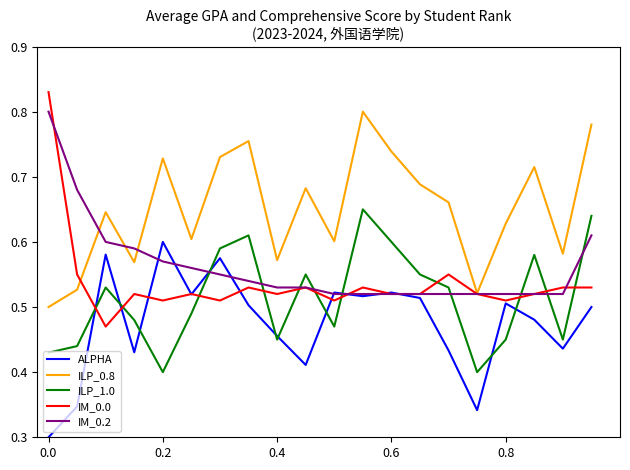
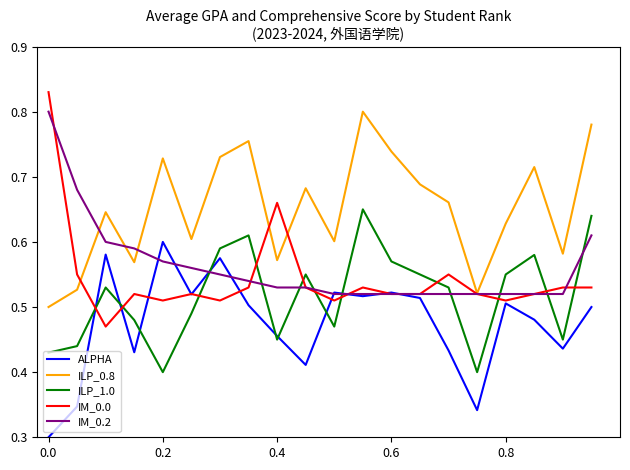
  {
    "ALPHA": {
      "0.0": 0.30,
      "0.2": 0.60,
      "0.4": 0.46,
      "0.8": 0.51
    },
    "ILP_0.8": {
      "0.0": 0.50,
      "0.2": 0.73,
      "0.4": 0.57,
      "0.6": 0.74,
      "0.8": 0.63
    },
    "ILP_1.0": {
      "0.2": 0.40,
      "0.4": 0.45,
-     "0.6": 0.60,
-     "0.8": 0.45
+     "0.6": 0.57,
+     "0.8": 0.55
    },
    "IM_0.0": {
      "0.0": 0.83,
      "0.2": 0.51,
-     "0.4": 0.52,
+     "0.4": 0.66,
      "0.8": 0.51
    },
    "IM_0.2": {
      "0.0": 0.80,
      "0.2": 0.57,
      "0.4": 0.53,
      "0.8": 0.52
    }
  }
